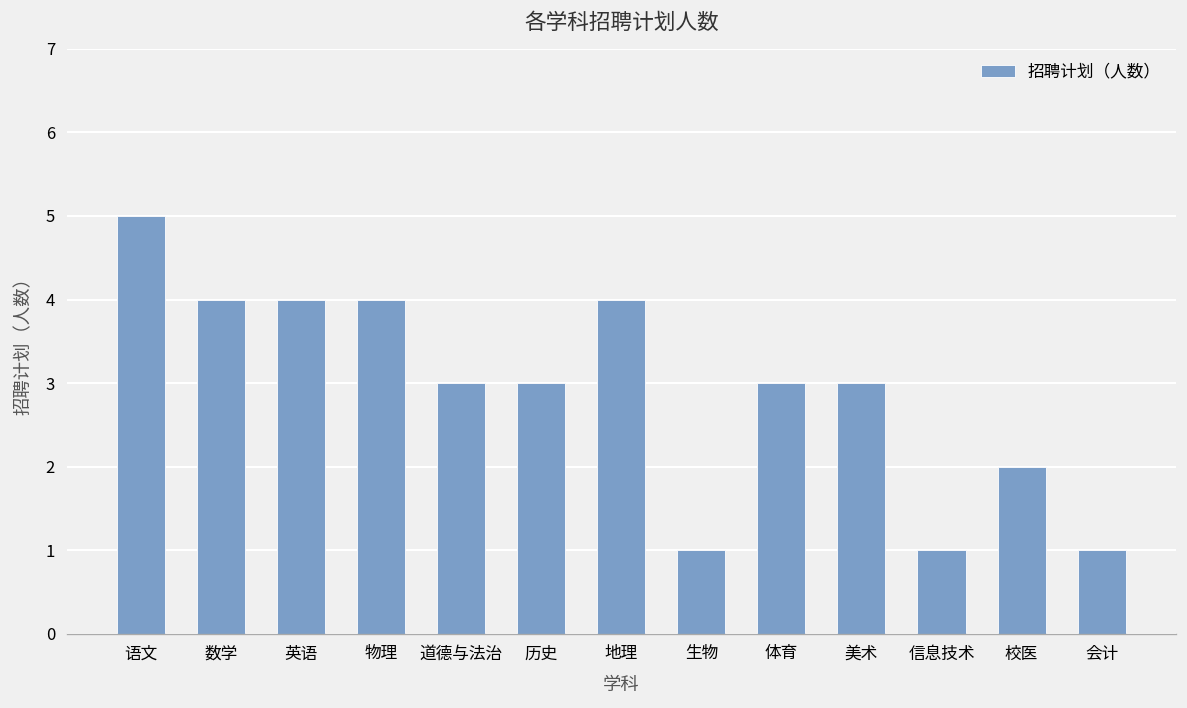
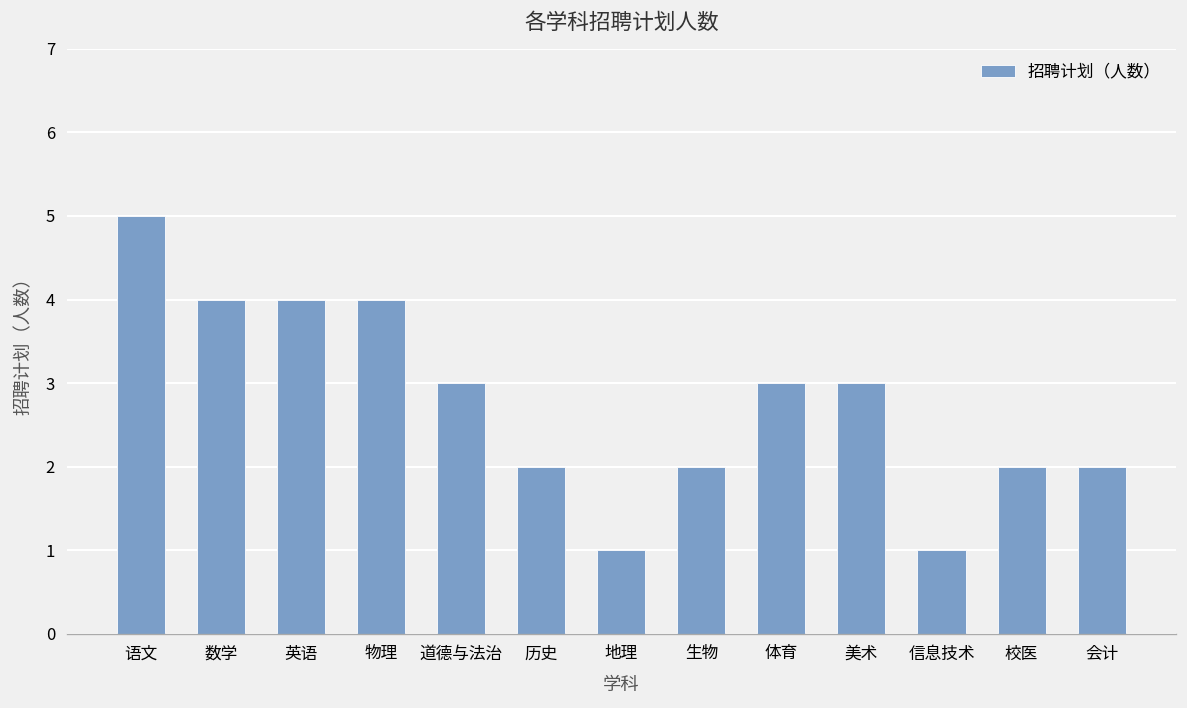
  {
    "语文": 5,
    "数学": 4,
    "英语": 4,
    "物理": 4,
    "道德与法治": 3,
-   "历史": 3,
-   "地理": 4,
-   "生物": 1,
+   "历史": 2,
+   "地理": 1,
+   "生物": 2,
    "体育": 3,
    "美术": 3,
    "信息技术": 1,
    "校医": 2,
-   "会计": 1
+   "会计": 2
  }
